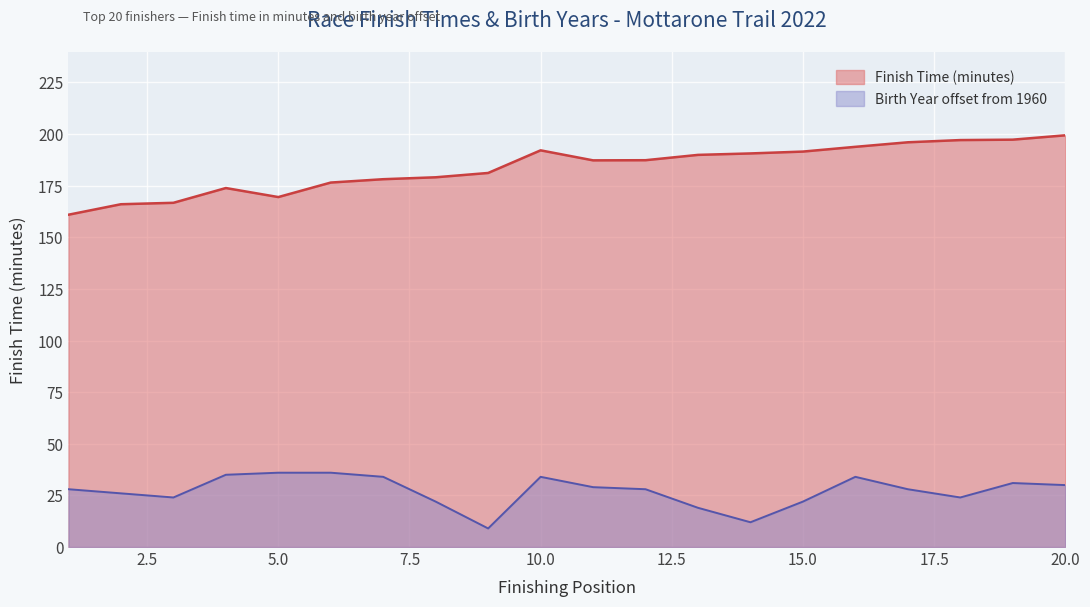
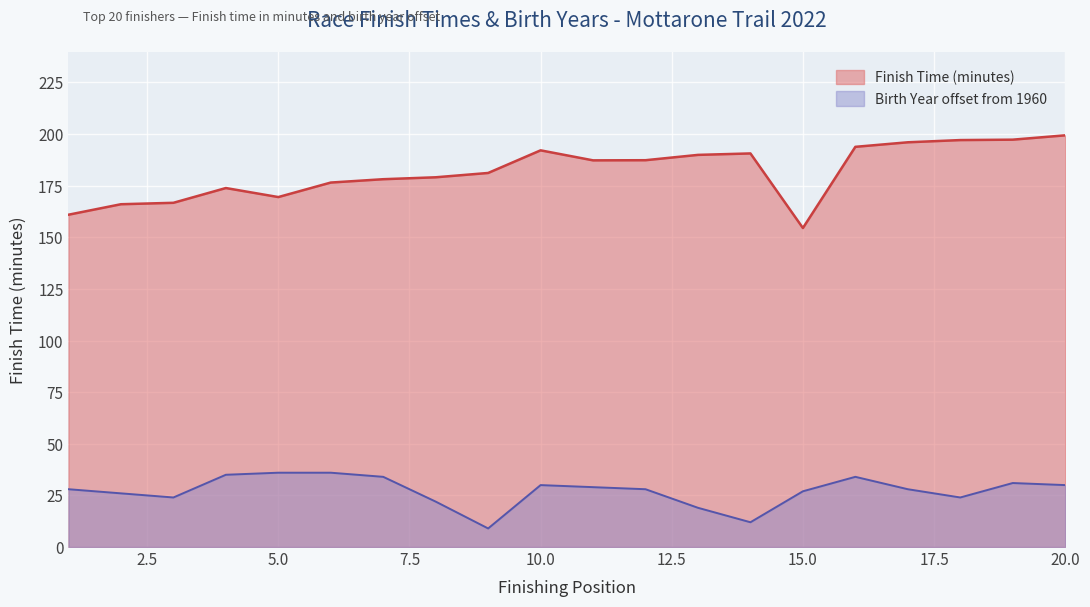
  {
    "Finish Time (minutes)": {
      "5.0": 170,
      "10.0": 192,
-     "15.0": 192,
+     "15.0": 155,
      "20.0": 199
    },
    "Birth Year offset from 1960": {
      "5.0": 36,
-     "10.0": 34,
-     "15.0": 22,
+     "10.0": 30,
+     "15.0": 27,
      "20.0": 30
    }
  }
